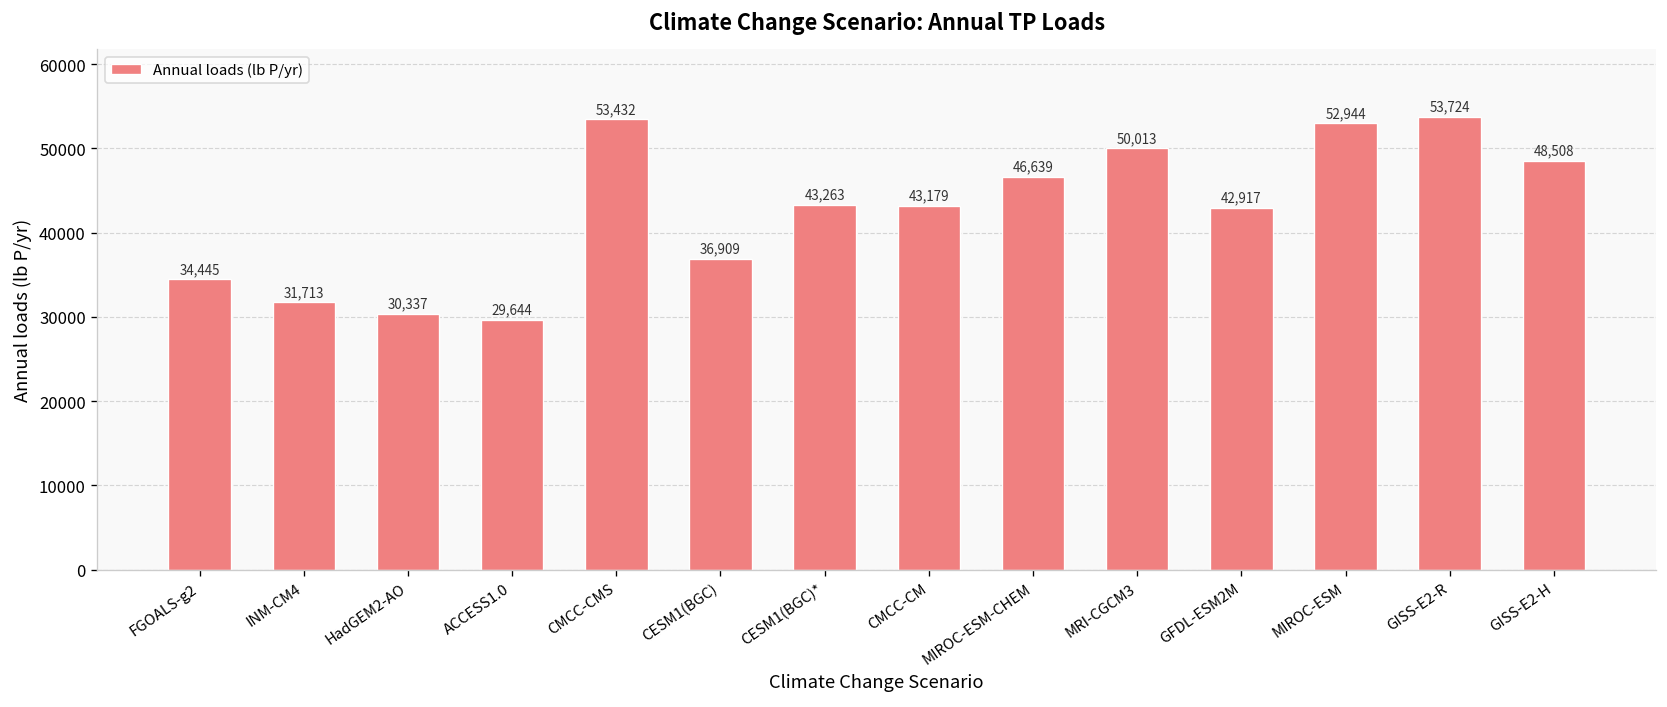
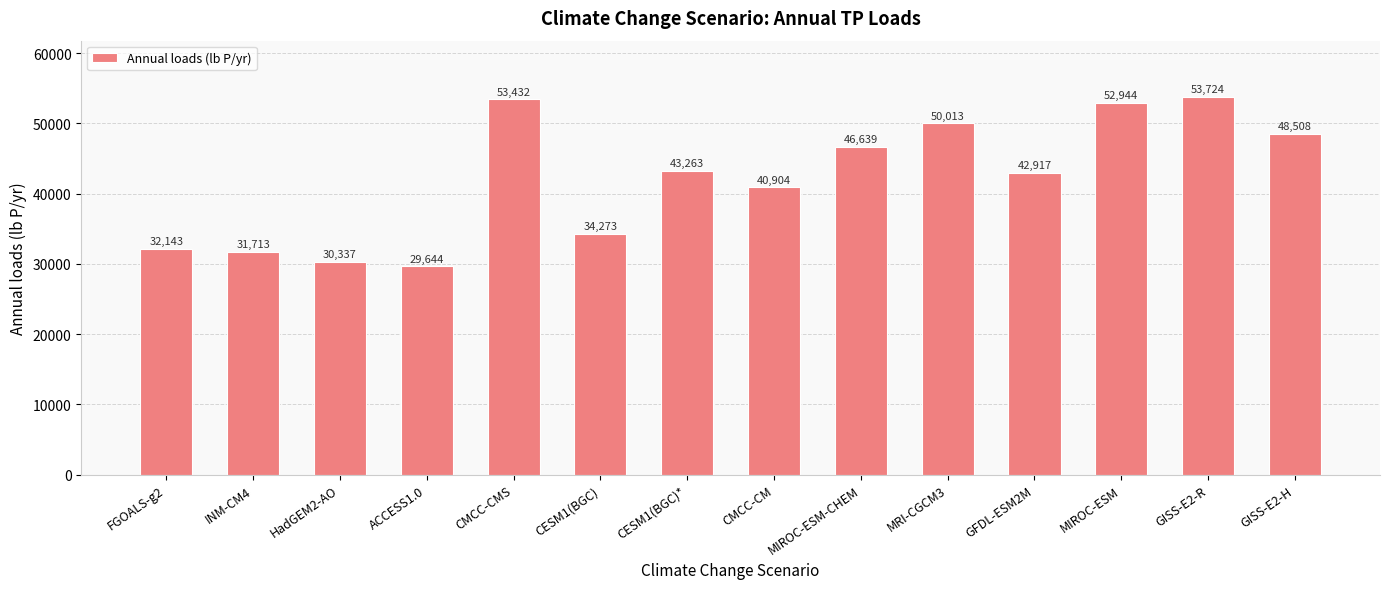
  {
-   "FGOALS-g2": "34,445",
+   "FGOALS-g2": "32,143",
    "INM-CM4": "31,713",
    "HadGEM2-AO": "30,337",
    "ACCESS1.0": "29,644",
    "CMCC-CMS": "53,432",
-   "CESM1(BGC)": "36,909",
+   "CESM1(BGC)": "34,273",
    "CESM1(BGC)*": "43,263",
-   "CMCC-CM": "43,179",
+   "CMCC-CM": "40,904",
    "MIROC-ESM-CHEM": "46,639",
    "MRI-CGCM3": "50,013",
    "GFDL-ESM2M": "42,917",
    "MIROC-ESM": "52,944",
    "GISS-E2-R": "53,724",
    "GISS-E2-H": "48,508"
  }
